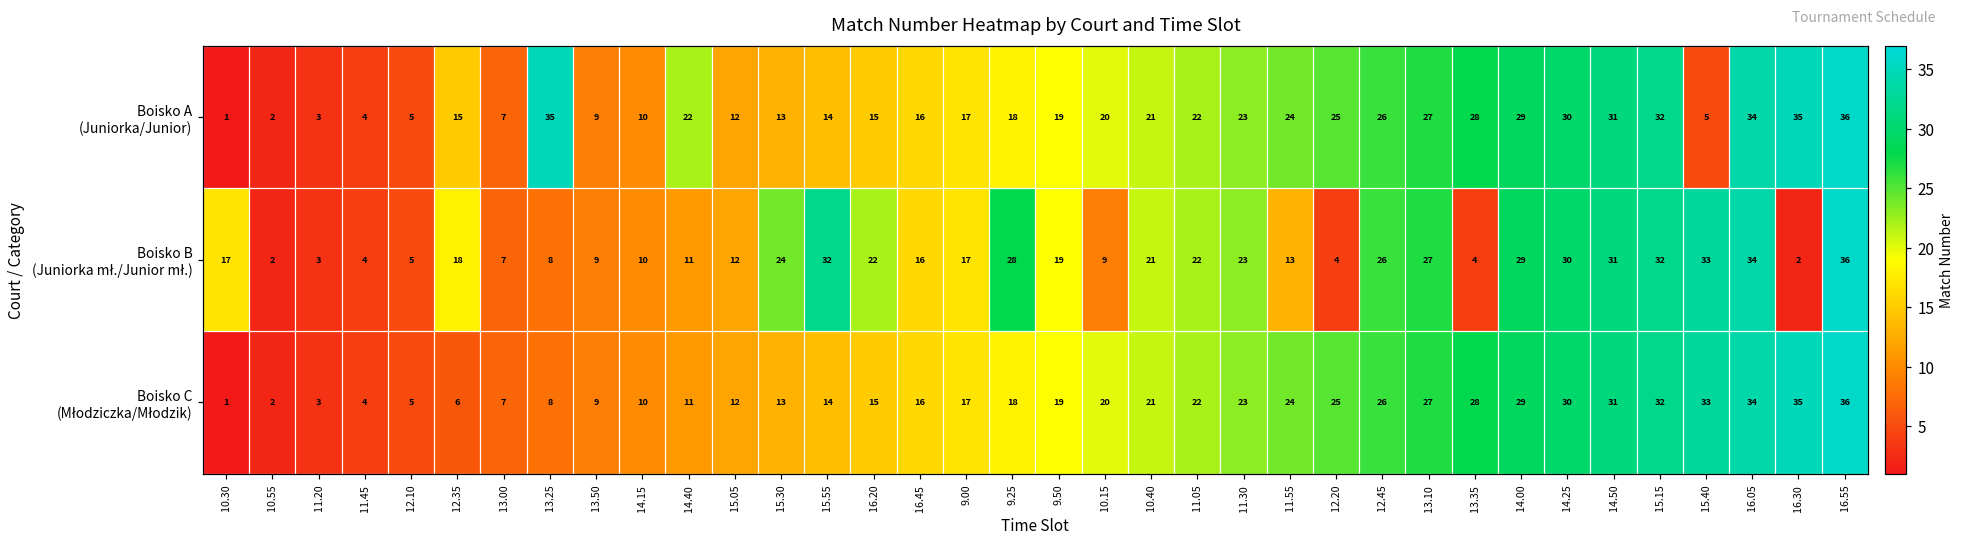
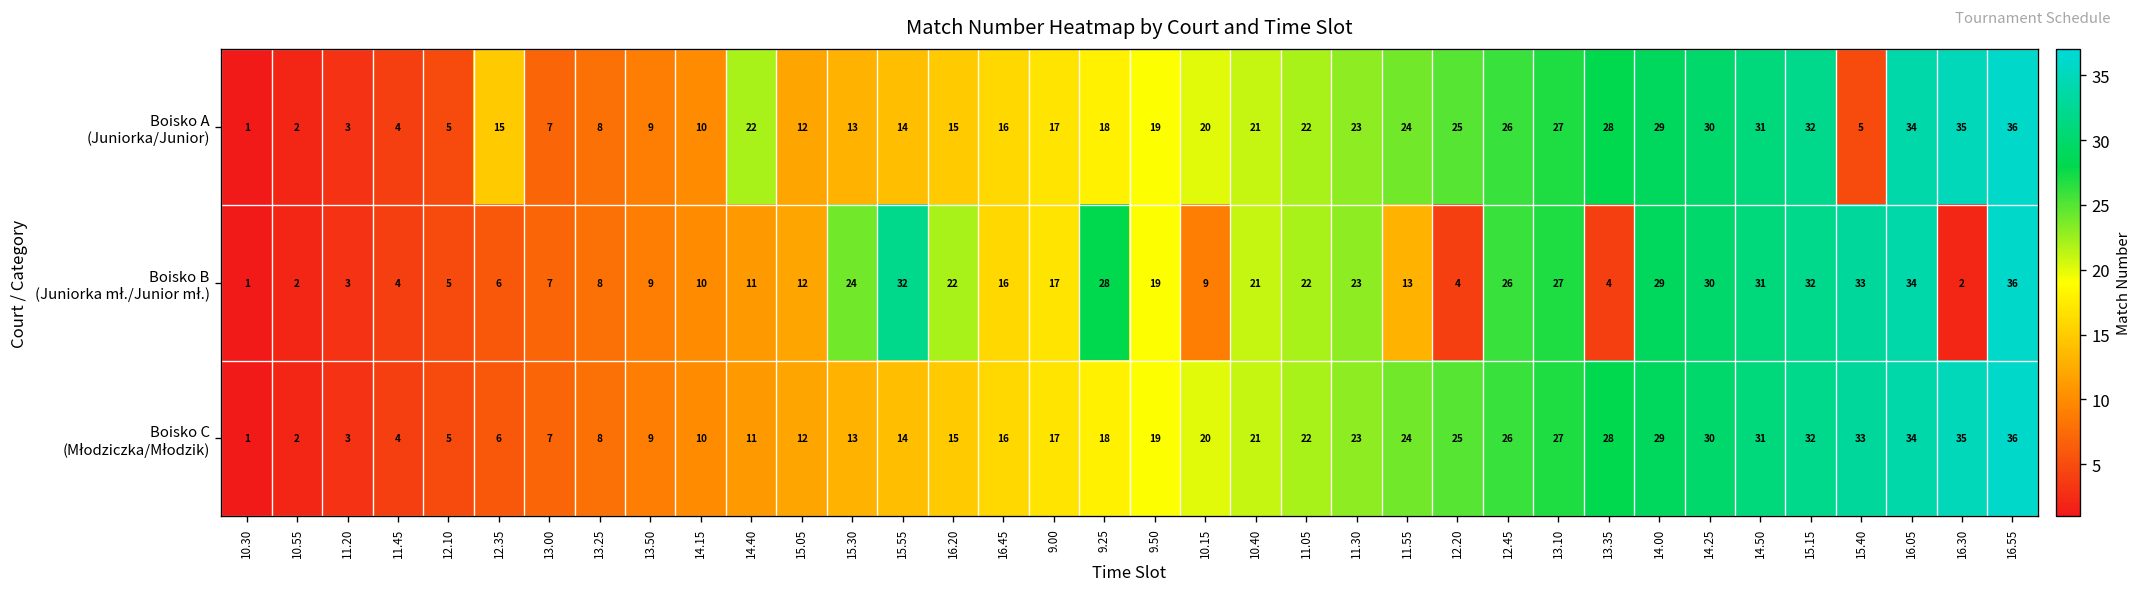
  {
    "Boisko A (Juniorka/Junior)": {
      "10.30": 1,
      "10.55": 2,
      "11.20": 3,
      "11.45": 4,
      "12.10": 5,
      "12.35": 15,
      "13.00": 7,
-     "13.25": 35,
+     "13.25": 8,
      "13.50": 9,
      "14.15": 10,
      "14.40": 22,
      "15.05": 12,
      "15.30": 13,
      "15.55": 14,
      "16.20": 15,
      "16.45": 16,
      "9.00": 17,
      "9.25": 18,
      "9.50": 19,
      "10.15": 20,
      "10.40": 21,
      "11.05": 22,
      "11.30": 23,
      "11.55": 24,
      "12.20": 25,
      "12.45": 26,
      "13.10": 27,
      "13.35": 28,
      "14.00": 29,
      "14.25": 30,
      "14.50": 31,
      "15.15": 32,
      "15.40": 5,
      "16.05": 34,
      "16.30": 35,
      "16.55": 36
    },
    "Boisko B (Juniorka mł./Junior mł.)": {
-     "10.30": 17,
+     "10.30": 1,
      "10.55": 2,
      "11.20": 3,
      "11.45": 4,
      "12.10": 5,
-     "12.35": 18,
+     "12.35": 6,
      "13.00": 7,
      "13.25": 8,
      "13.50": 9,
      "14.15": 10,
      "14.40": 11,
      "15.05": 12,
      "15.30": 24,
      "15.55": 32,
      "16.20": 22,
      "16.45": 16,
      "9.00": 17,
      "9.25": 28,
      "9.50": 19,
      "10.15": 9,
      "10.40": 21,
      "11.05": 22,
      "11.30": 23,
      "11.55": 13,
      "12.20": 4,
      "12.45": 26,
      "13.10": 27,
      "13.35": 4,
      "14.00": 29,
      "14.25": 30,
      "14.50": 31,
      "15.15": 32,
      "15.40": 33,
      "16.05": 34,
      "16.30": 2,
      "16.55": 36
    },
    "Boisko C (Młodziczka/Młodzik)": {
      "10.30": 1,
      "10.55": 2,
      "11.20": 3,
      "11.45": 4,
      "12.10": 5,
      "12.35": 6,
      "13.00": 7,
      "13.25": 8,
      "13.50": 9,
      "14.15": 10,
      "14.40": 11,
      "15.05": 12,
      "15.30": 13,
      "15.55": 14,
      "16.20": 15,
      "16.45": 16,
      "9.00": 17,
      "9.25": 18,
      "9.50": 19,
      "10.15": 20,
      "10.40": 21,
      "11.05": 22,
      "11.30": 23,
      "11.55": 24,
      "12.20": 25,
      "12.45": 26,
      "13.10": 27,
      "13.35": 28,
      "14.00": 29,
      "14.25": 30,
      "14.50": 31,
      "15.15": 32,
      "15.40": 33,
      "16.05": 34,
      "16.30": 35,
      "16.55": 36
    }
  }
